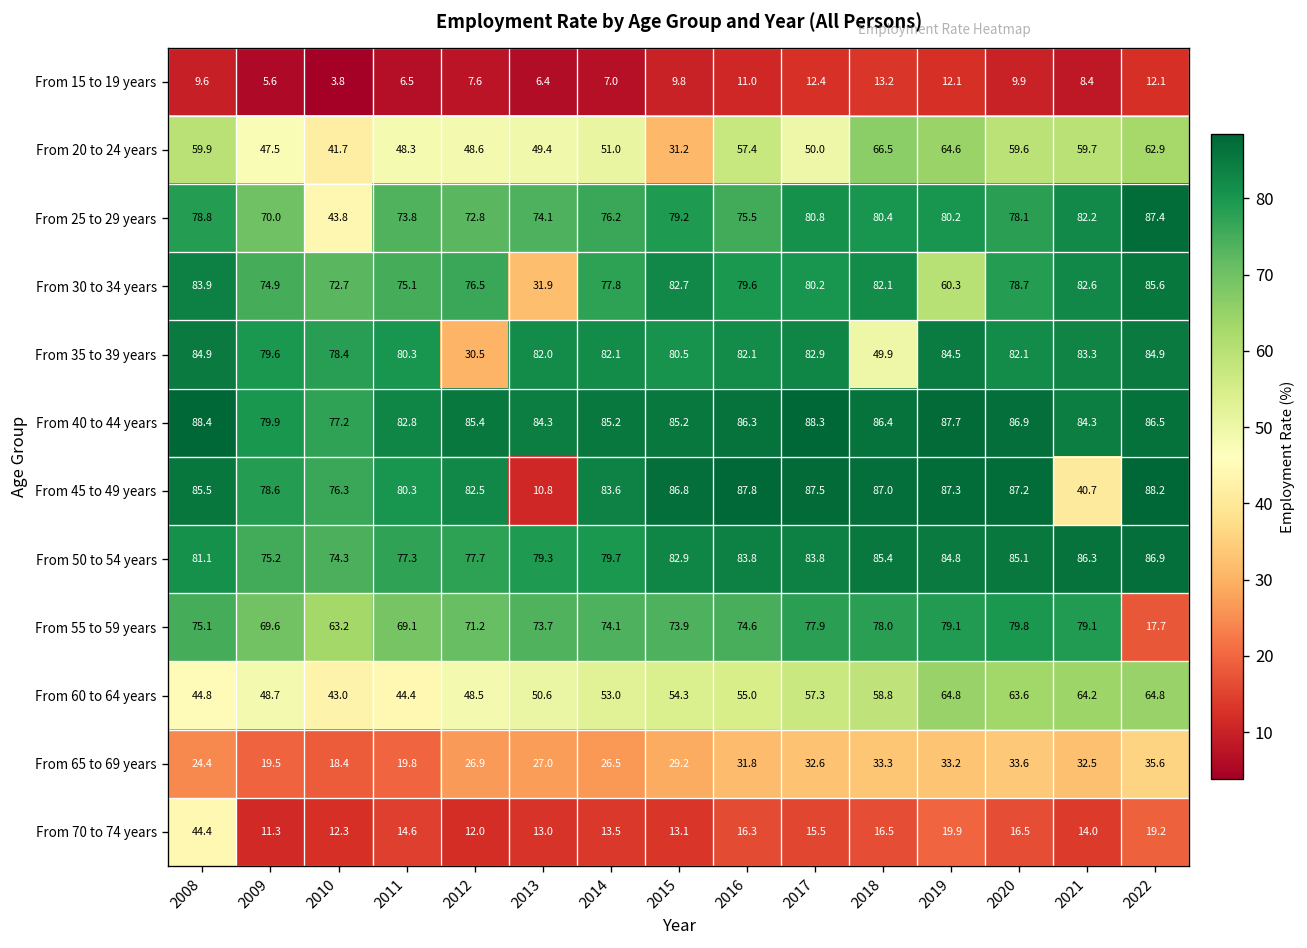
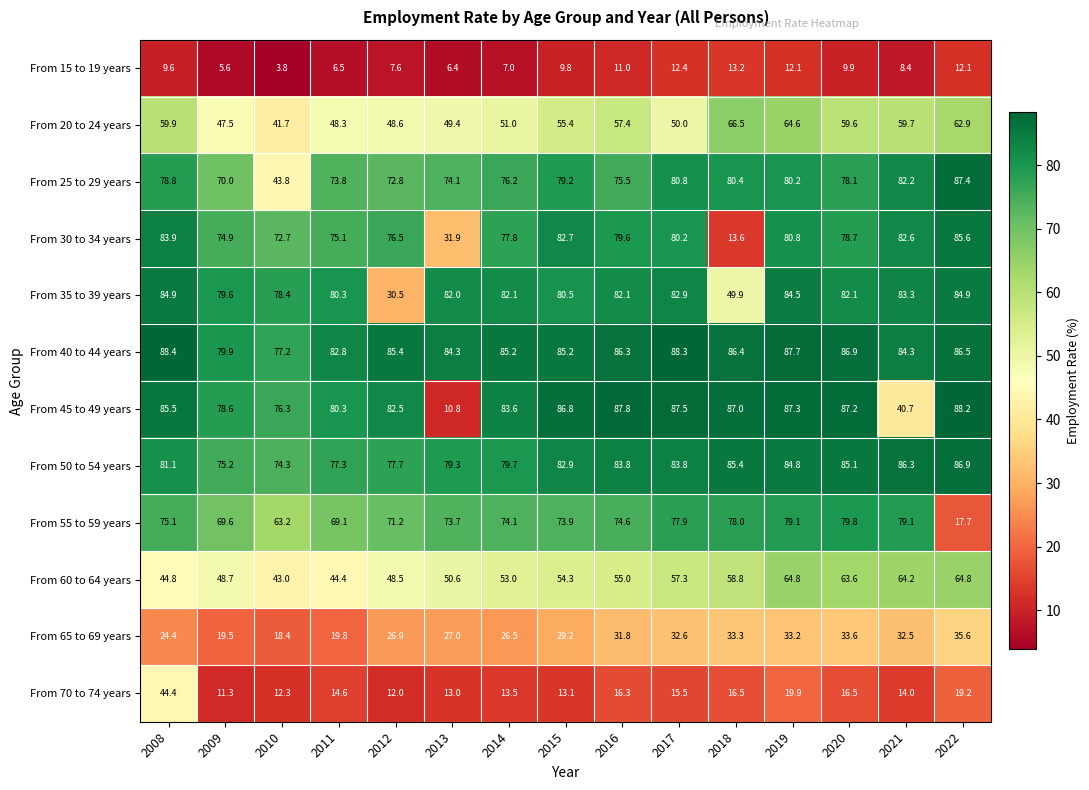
  {
    "From 15 to 19 years": {
      "2008": 9.6,
      "2009": 5.6,
      "2010": 3.8,
      "2011": 6.5,
      "2012": 7.6,
      "2013": 6.4,
      "2014": 7.0,
      "2015": 9.8,
      "2016": 11.0,
      "2017": 12.4,
      "2018": 13.2,
      "2019": 12.1,
      "2020": 9.9,
      "2021": 8.4,
      "2022": 12.1
    },
    "From 20 to 24 years": {
      "2008": 59.9,
      "2009": 47.5,
      "2010": 41.7,
      "2011": 48.3,
      "2012": 48.6,
      "2013": 49.4,
      "2014": 51.0,
-     "2015": 31.2,
+     "2015": 55.4,
      "2016": 57.4,
      "2017": 50.0,
      "2018": 66.5,
      "2019": 64.6,
      "2020": 59.6,
      "2021": 59.7,
      "2022": 62.9
    },
    "From 25 to 29 years": {
      "2008": 78.8,
      "2009": 70.0,
      "2010": 43.8,
      "2011": 73.8,
      "2012": 72.8,
      "2013": 74.1,
      "2014": 76.2,
      "2015": 79.2,
      "2016": 75.5,
      "2017": 80.8,
      "2018": 80.4,
      "2019": 80.2,
      "2020": 78.1,
      "2021": 82.2,
      "2022": 87.4
    },
    "From 30 to 34 years": {
      "2008": 83.9,
      "2009": 74.9,
      "2010": 72.7,
      "2011": 75.1,
      "2012": 76.5,
      "2013": 31.9,
      "2014": 77.8,
      "2015": 82.7,
      "2016": 79.6,
      "2017": 80.2,
-     "2018": 82.1,
-     "2019": 60.3,
+     "2018": 13.6,
+     "2019": 80.8,
      "2020": 78.7,
      "2021": 82.6,
      "2022": 85.6
    },
    "From 35 to 39 years": {
      "2008": 84.9,
      "2009": 79.6,
      "2010": 78.4,
      "2011": 80.3,
      "2012": 30.5,
      "2013": 82.0,
      "2014": 82.1,
      "2015": 80.5,
      "2016": 82.1,
      "2017": 82.9,
      "2018": 49.9,
      "2019": 84.5,
      "2020": 82.1,
      "2021": 83.3,
      "2022": 84.9
    },
    "From 40 to 44 years": {
      "2008": 88.4,
      "2009": 79.9,
      "2010": 77.2,
      "2011": 82.8,
      "2012": 85.4,
      "2013": 84.3,
      "2014": 85.2,
      "2015": 85.2,
      "2016": 86.3,
      "2017": 88.3,
      "2018": 86.4,
      "2019": 87.7,
      "2020": 86.9,
      "2021": 84.3,
      "2022": 86.5
    },
    "From 45 to 49 years": {
      "2008": 85.5,
      "2009": 78.6,
      "2010": 76.3,
      "2011": 80.3,
      "2012": 82.5,
      "2013": 10.8,
      "2014": 83.6,
      "2015": 86.8,
      "2016": 87.8,
      "2017": 87.5,
      "2018": 87.0,
      "2019": 87.3,
      "2020": 87.2,
      "2021": 40.7,
      "2022": 88.2
    },
    "From 50 to 54 years": {
      "2008": 81.1,
      "2009": 75.2,
      "2010": 74.3,
      "2011": 77.3,
      "2012": 77.7,
      "2013": 79.3,
      "2014": 79.7,
      "2015": 82.9,
      "2016": 83.8,
      "2017": 83.8,
      "2018": 85.4,
      "2019": 84.8,
      "2020": 85.1,
      "2021": 86.3,
      "2022": 86.9
    },
    "From 55 to 59 years": {
      "2008": 75.1,
      "2009": 69.6,
      "2010": 63.2,
      "2011": 69.1,
      "2012": 71.2,
      "2013": 73.7,
      "2014": 74.1,
      "2015": 73.9,
      "2016": 74.6,
      "2017": 77.9,
      "2018": 78.0,
      "2019": 79.1,
      "2020": 79.8,
      "2021": 79.1,
      "2022": 17.7
    },
    "From 60 to 64 years": {
      "2008": 44.8,
      "2009": 48.7,
      "2010": 43.0,
      "2011": 44.4,
      "2012": 48.5,
      "2013": 50.6,
      "2014": 53.0,
      "2015": 54.3,
      "2016": 55.0,
      "2017": 57.3,
      "2018": 58.8,
      "2019": 64.8,
      "2020": 63.6,
      "2021": 64.2,
      "2022": 64.8
    },
    "From 65 to 69 years": {
      "2008": 24.4,
      "2009": 19.5,
      "2010": 18.4,
      "2011": 19.8,
      "2012": 26.9,
      "2013": 27.0,
      "2014": 26.5,
      "2015": 29.2,
      "2016": 31.8,
      "2017": 32.6,
      "2018": 33.3,
      "2019": 33.2,
      "2020": 33.6,
      "2021": 32.5,
      "2022": 35.6
    },
    "From 70 to 74 years": {
      "2008": 44.4,
      "2009": 11.3,
      "2010": 12.3,
      "2011": 14.6,
      "2012": 12.0,
      "2013": 13.0,
      "2014": 13.5,
      "2015": 13.1,
      "2016": 16.3,
      "2017": 15.5,
      "2018": 16.5,
      "2019": 19.9,
      "2020": 16.5,
      "2021": 14.0,
      "2022": 19.2
    }
  }
